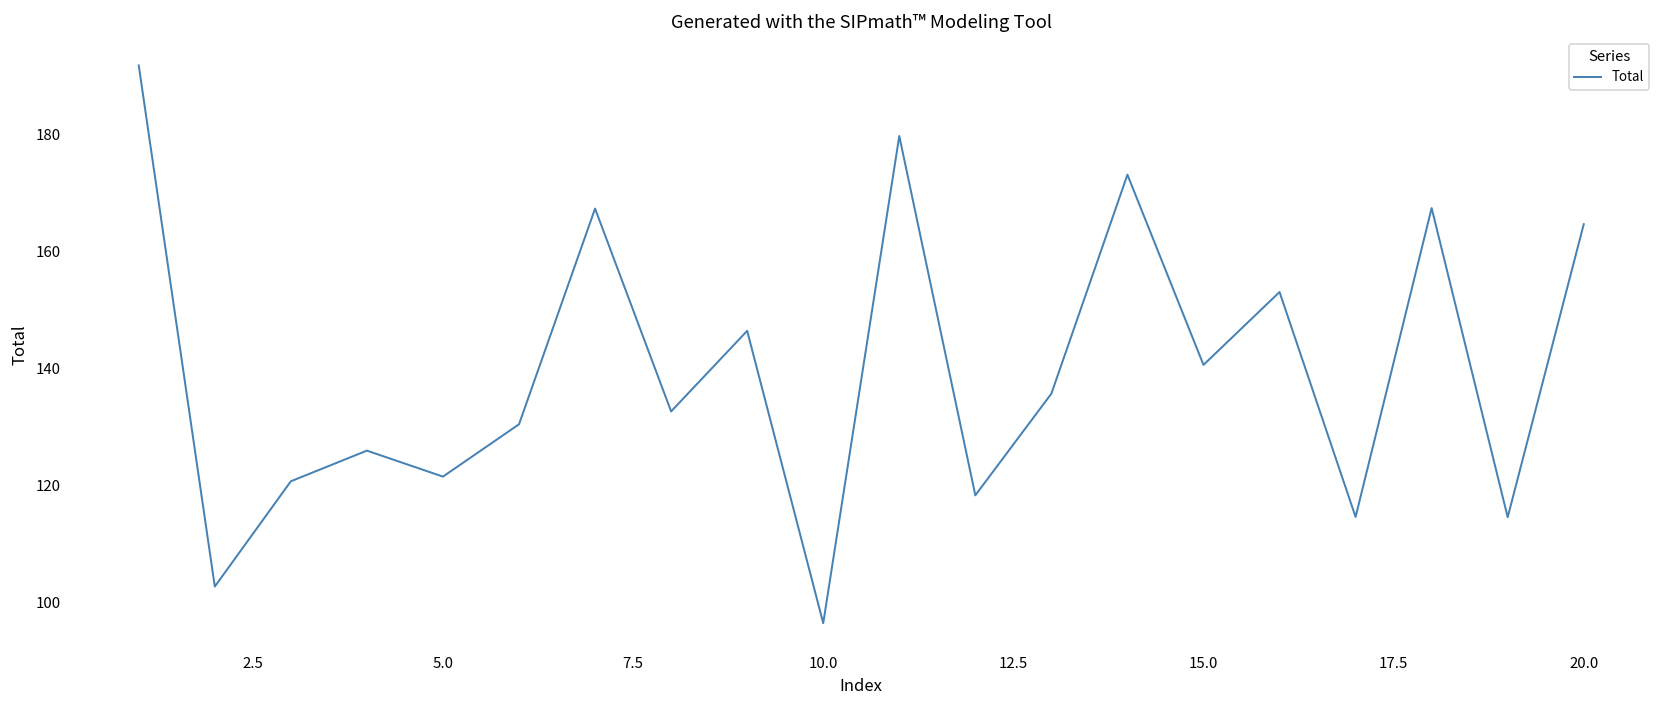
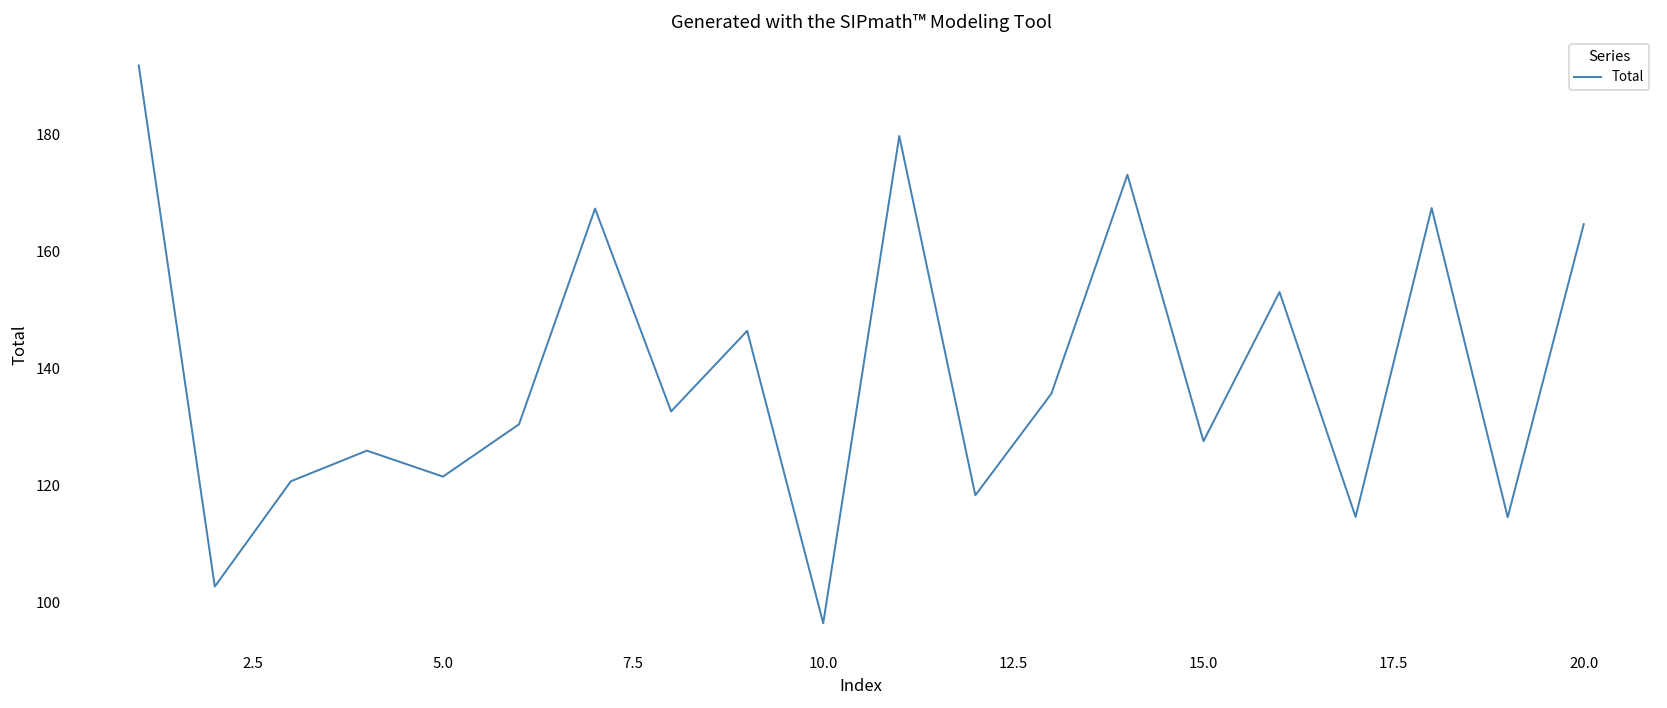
  {
    "5.0": 122,
    "10.0": 97,
-   "15.0": 141,
+   "15.0": 128,
    "20.0": 165
  }
